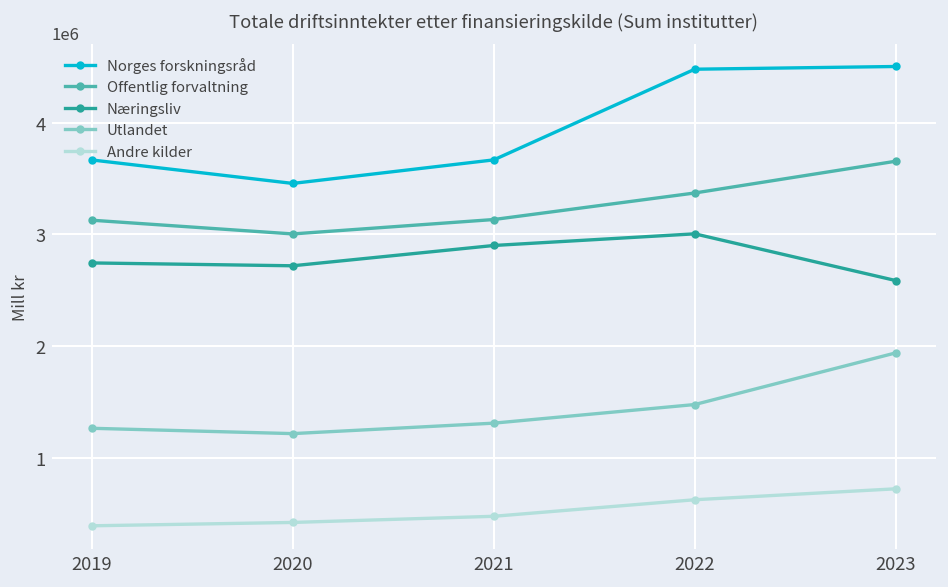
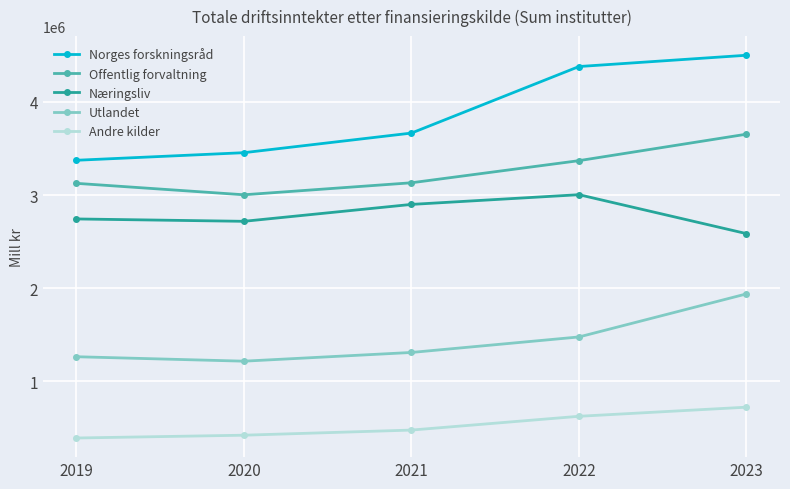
  {
    "Norges forskningsråd": {
-     "2019": 3700000,
+     "2019": 3400000,
      "2020": 3500000,
      "2021": 3700000,
-     "2022": 4500000,
+     "2022": 4400000,
      "2023": 4500000
    }
  }
